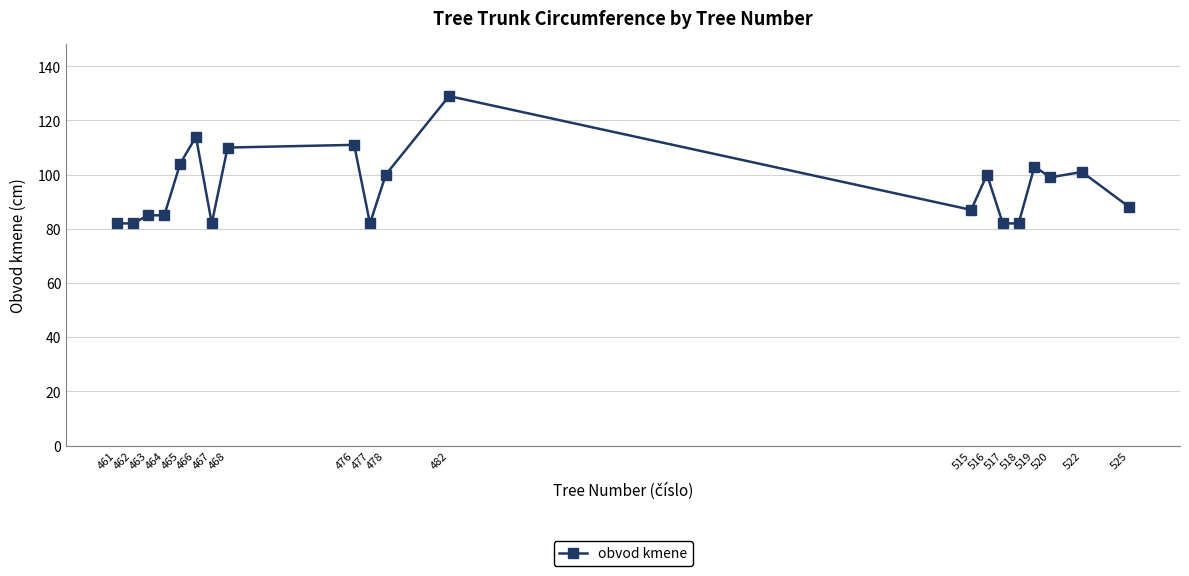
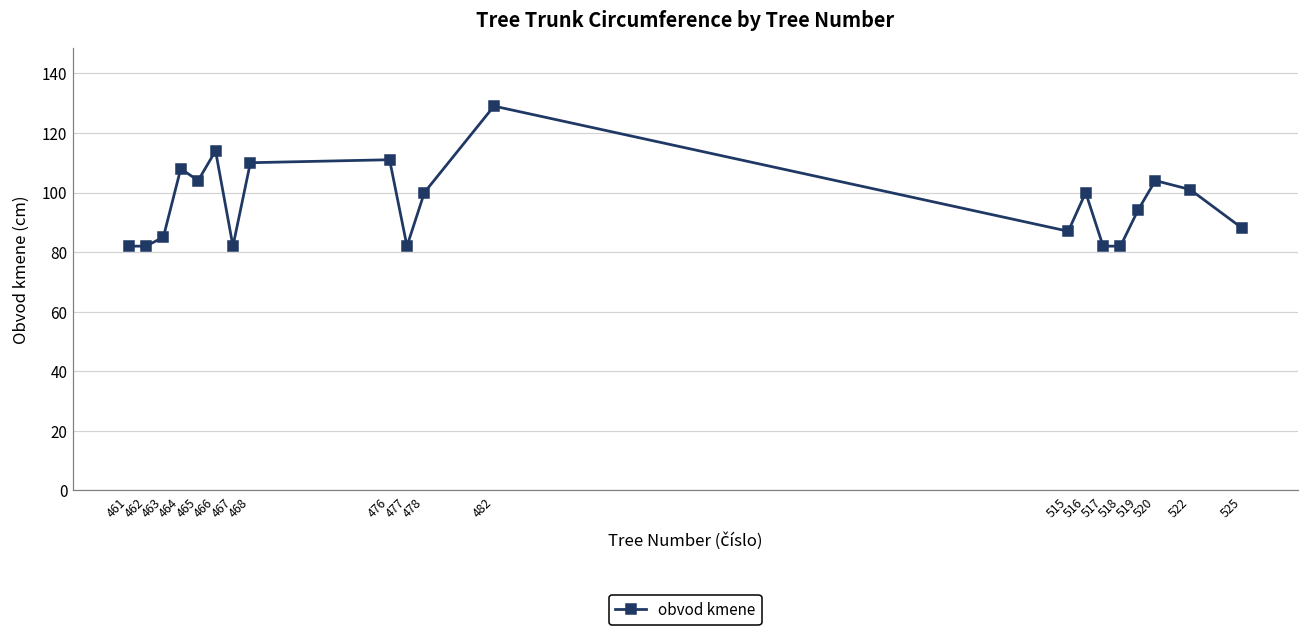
  {
    "461": 82,
    "462": 82,
    "463": 85,
-   "464": 85,
+   "464": 108,
    "465": 104,
    "466": 114,
    "467": 82,
    "468": 110,
    "476": 111,
    "477": 82,
    "478": 100,
    "482": 129,
    "515": 87,
    "516": 100,
    "517": 82,
    "518": 82,
-   "519": 103,
-   "520": 99,
+   "519": 94,
+   "520": 104,
    "522": 101,
    "525": 88
  }
